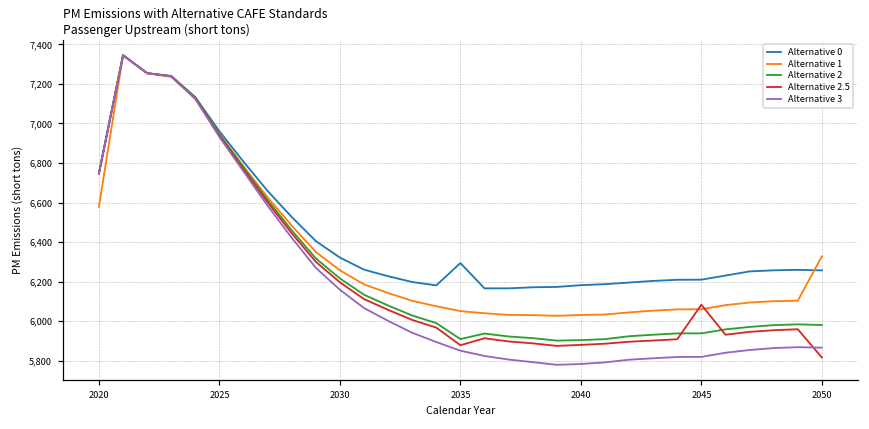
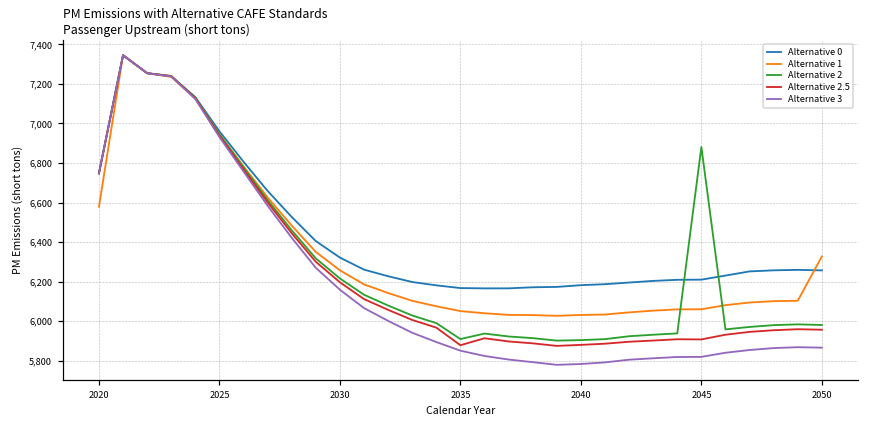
  {
    "Alternative 0": {
      "2030": "6,320",
-     "2035": "6,290",
+     "2035": "6,170",
      "2040": "6,180",
      "2045": "6,210",
      "2050": "6,260"
    },
    "Alternative 1": {
      "2020": "6,580",
      "2030": "6,260",
      "2035": "6,050",
      "2040": "6,030",
      "2045": "6,060",
      "2050": "6,330"
    },
    "Alternative 2": {
      "2030": "6,220",
      "2035": "5,910",
      "2040": "5,900",
-     "2045": "5,940",
+     "2045": "6,880",
      "2050": "5,980"
    },
    "Alternative 2.5": {
      "2030": "6,200",
      "2035": "5,880",
      "2040": "5,880",
-     "2045": "6,080",
-     "2050": "5,820"
+     "2045": "5,910",
+     "2050": "5,960"
    },
    "Alternative 3": {
      "2030": "6,160",
      "2035": "5,850",
      "2040": "5,780",
      "2045": "5,820",
      "2050": "5,870"
    }
  }
